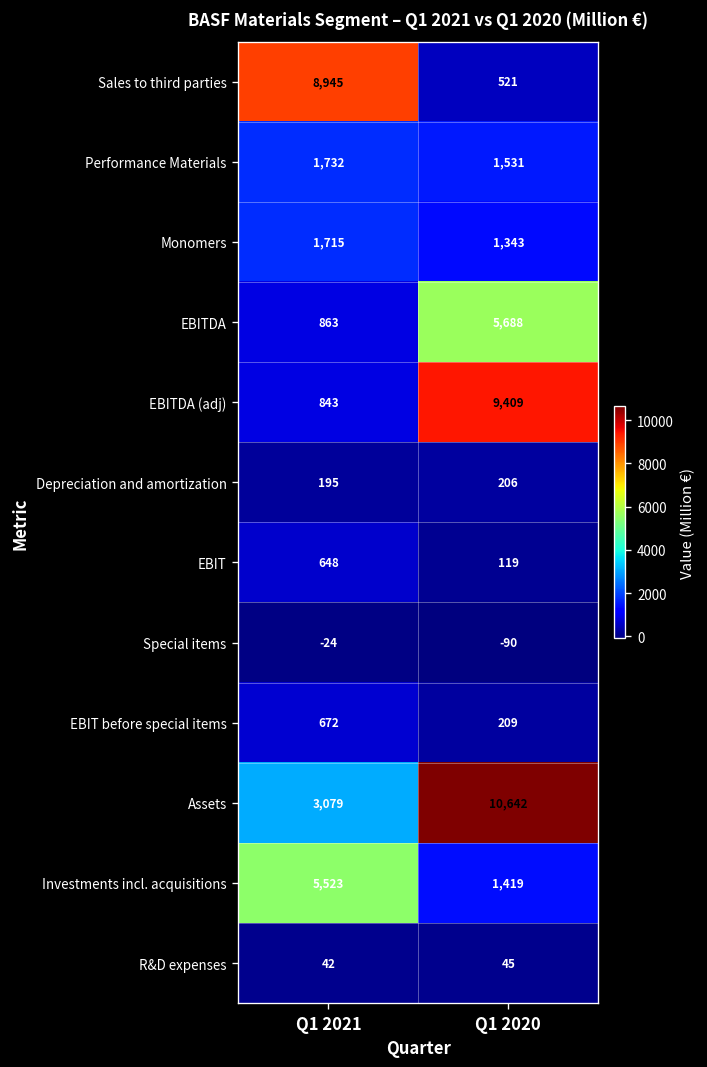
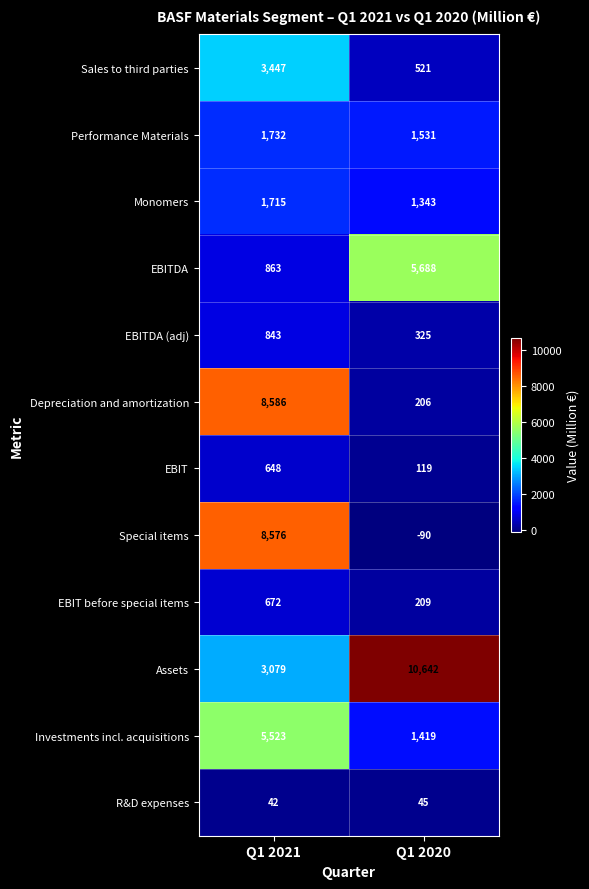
  {
    "Sales to third parties": {
-     "Q1 2021": "8,945",
+     "Q1 2021": "3,447",
      "Q1 2020": "521"
    },
    "Performance Materials": {
      "Q1 2021": "1,732",
      "Q1 2020": "1,531"
    },
    "Monomers": {
      "Q1 2021": "1,715",
      "Q1 2020": "1,343"
    },
    "EBITDA": {
      "Q1 2021": "863",
      "Q1 2020": "5,688"
    },
    "EBITDA (adj)": {
      "Q1 2021": "843",
-     "Q1 2020": "9,409"
+     "Q1 2020": "325"
    },
    "Depreciation and amortization": {
-     "Q1 2021": "195",
+     "Q1 2021": "8,586",
      "Q1 2020": "206"
    },
    "EBIT": {
      "Q1 2021": "648",
      "Q1 2020": "119"
    },
    "Special items": {
-     "Q1 2021": "-24",
+     "Q1 2021": "8,576",
      "Q1 2020": "-90"
    },
    "EBIT before special items": {
      "Q1 2021": "672",
      "Q1 2020": "209"
    },
    "Assets": {
      "Q1 2021": "3,079",
      "Q1 2020": "10,642"
    },
    "Investments incl. acquisitions": {
      "Q1 2021": "5,523",
      "Q1 2020": "1,419"
    },
    "R&D expenses": {
      "Q1 2021": "42",
      "Q1 2020": "45"
    }
  }
